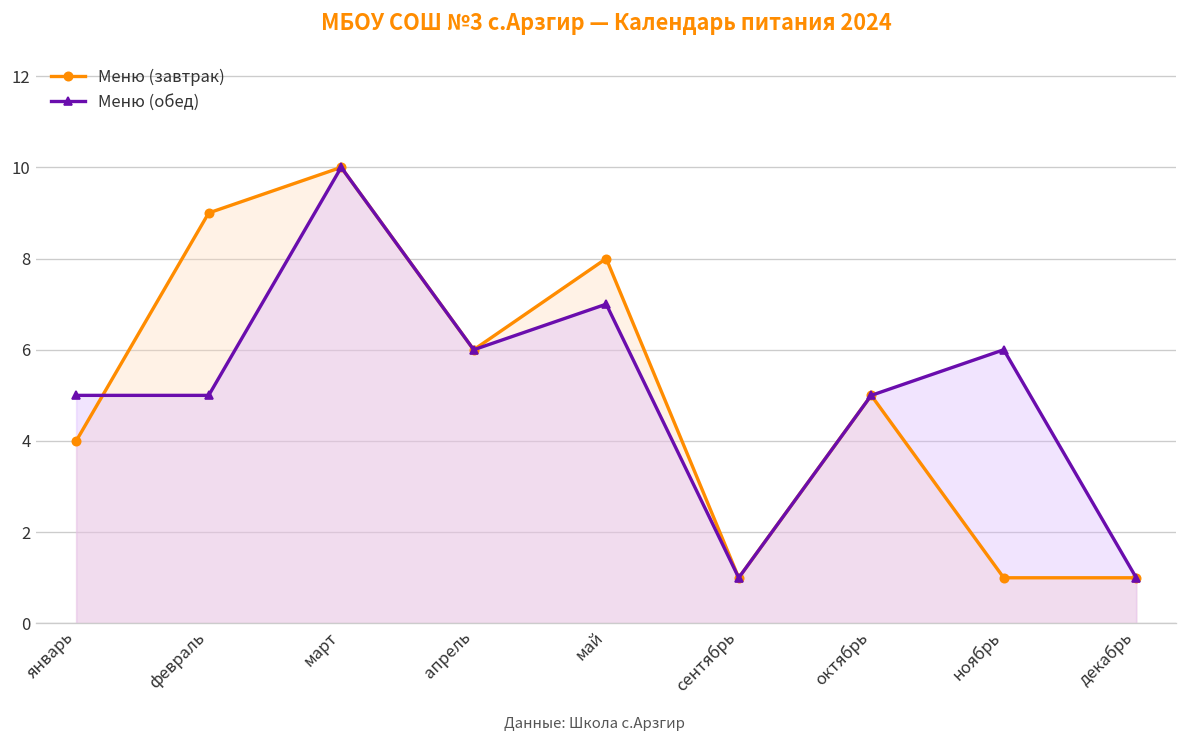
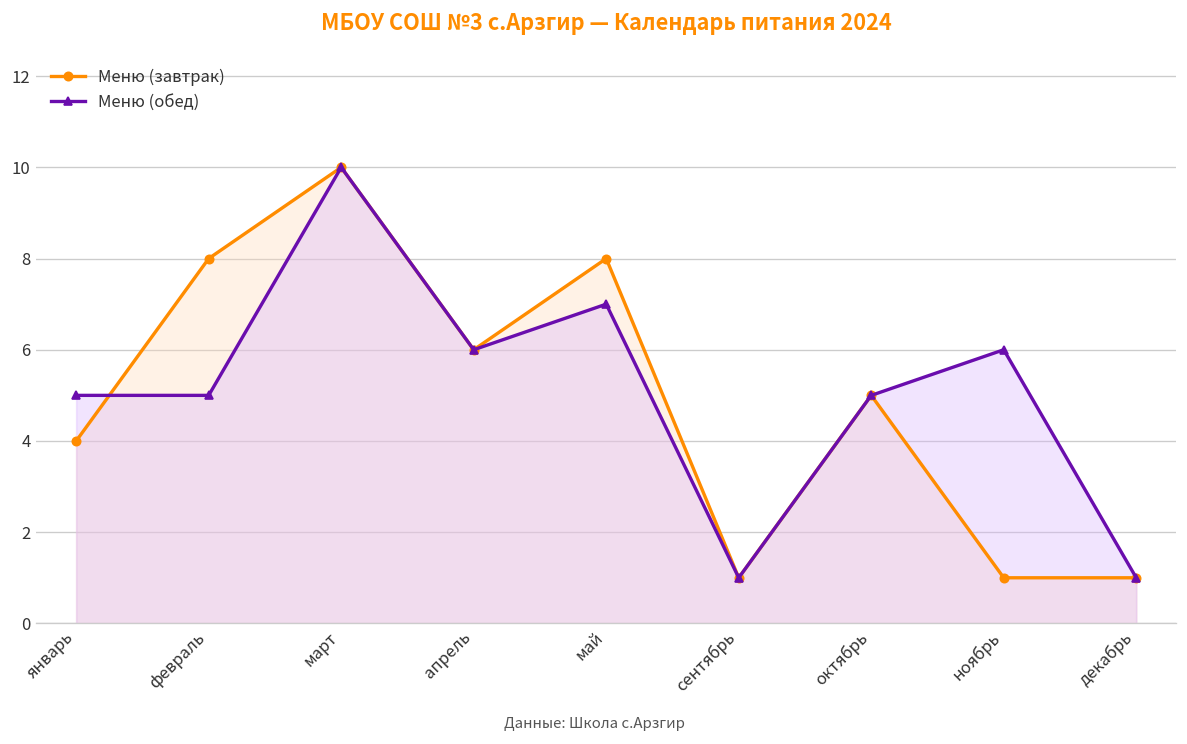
  {
    "Меню (завтрак)": {
      "январь": 4,
-     "февраль": 9,
+     "февраль": 8,
      "май": 8,
      "ноябрь": 1
    },
    "Меню (обед)": {
      "январь": 5,
      "февраль": 5,
      "май": 7,
      "ноябрь": 6
    }
  }
